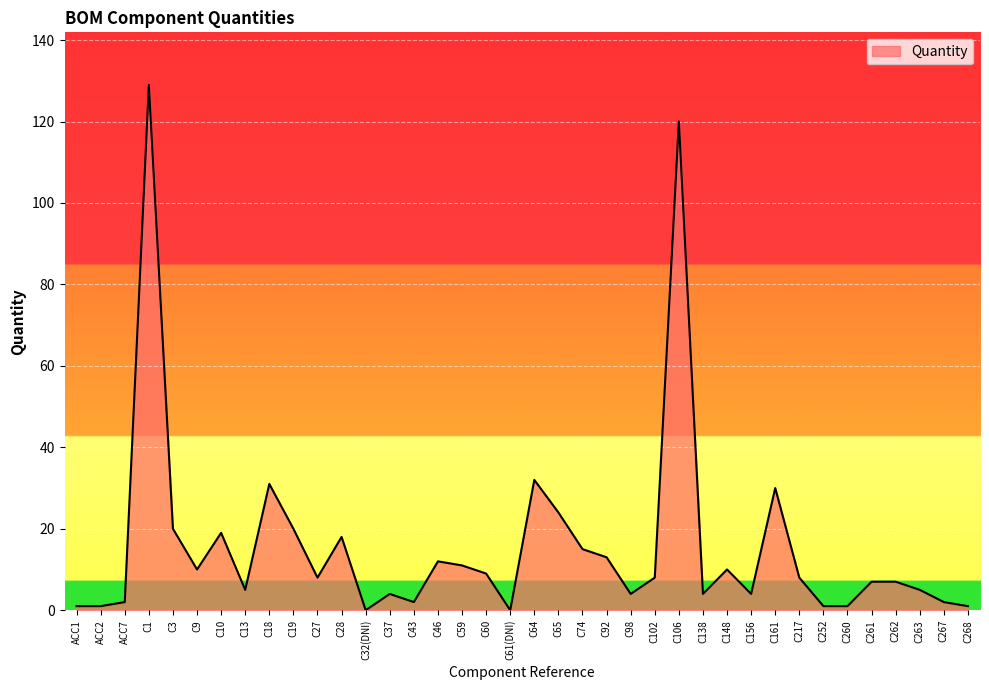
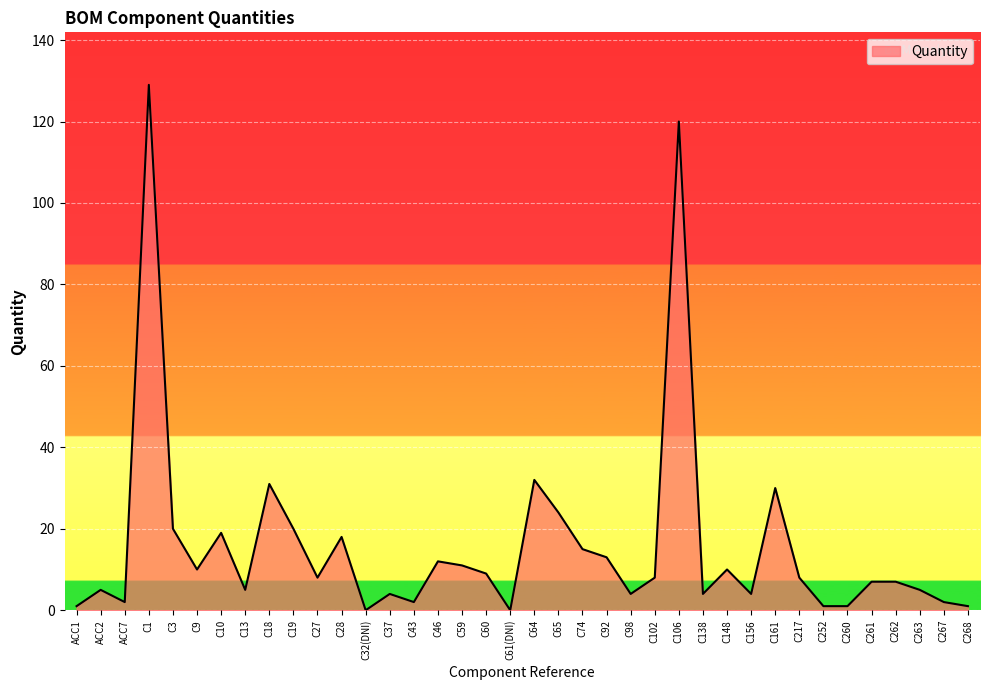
  {
    "ACC1": 1,
-   "ACC2": 1,
+   "ACC2": 5,
    "ACC7": 2,
    "C1": 129,
    "C3": 20,
    "C9": 10,
    "C10": 19,
    "C13": 5,
    "C18": 31,
    "C19": 20,
    "C27": 8,
    "C28": 18,
    "C32(DNI)": 0,
    "C37": 4,
    "C43": 2,
    "C46": 12,
    "C59": 11,
    "C60": 9,
    "C61(DNI)": 0,
    "C64": 32,
    "C65": 24,
    "C74": 15,
    "C92": 13,
    "C98": 4,
    "C102": 8,
    "C106": 120,
    "C138": 4,
    "C148": 10,
    "C156": 4,
    "C161": 30,
    "C217": 8,
    "C252": 1,
    "C260": 1,
    "C261": 7,
    "C262": 7,
    "C263": 5,
    "C267": 2,
    "C268": 1
  }
